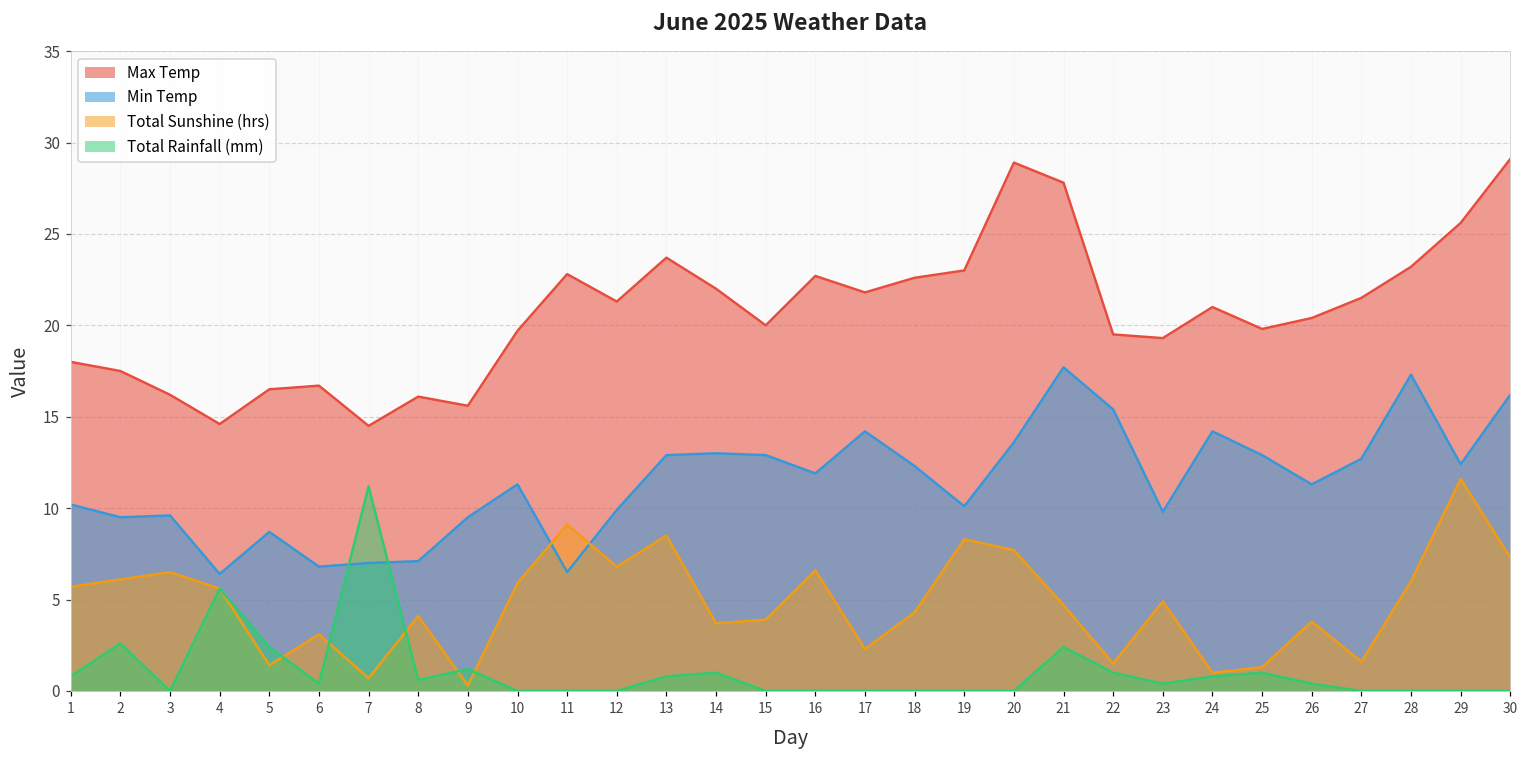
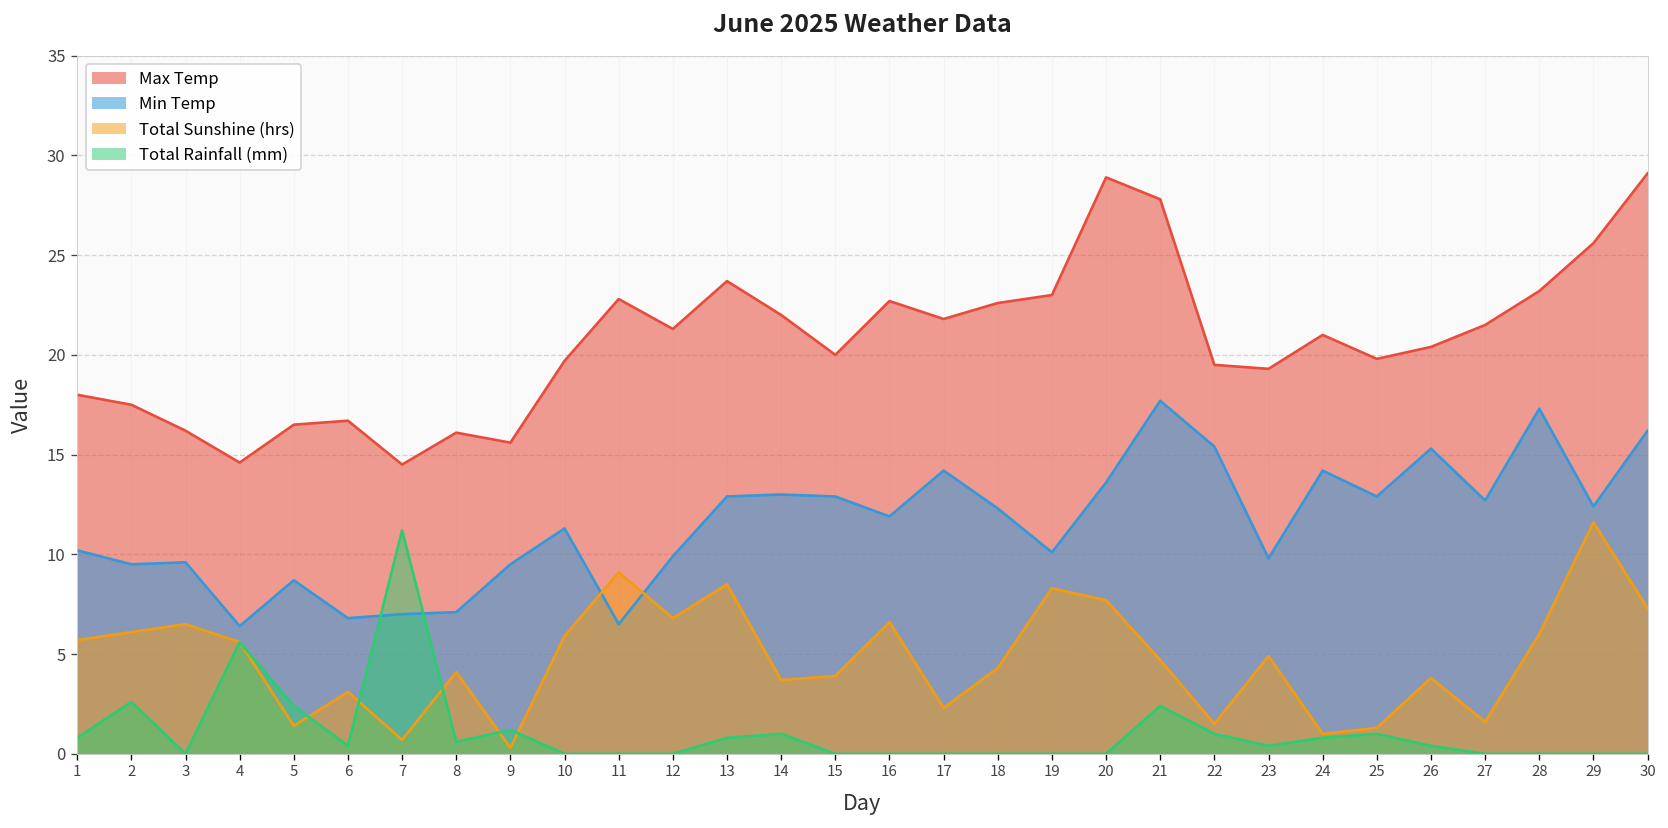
  {
    "Max Temp": {
      "1": 18.0,
      "2": 17.5,
      "3": 16.2,
      "4": 14.6,
      "5": 16.5,
      "6": 16.7,
      "7": 14.5,
      "8": 16.1,
      "9": 15.6,
      "10": 19.7,
      "11": 22.8,
      "12": 21.3,
      "13": 23.7,
      "14": 22.0,
      "15": 20.0,
      "16": 22.7,
      "17": 21.8,
      "18": 22.6,
      "19": 23.0,
      "20": 28.9,
      "21": 27.8,
      "22": 19.5,
      "23": 19.3,
      "24": 21.0,
      "25": 19.8,
      "26": 20.4,
      "27": 21.5,
      "28": 23.2,
      "29": 25.6,
      "30": 29.1
    },
    "Min Temp": {
      "1": 10.2,
      "2": 9.5,
      "3": 9.6,
      "4": 6.4,
      "5": 8.7,
      "6": 6.8,
      "7": 7.0,
      "8": 7.1,
      "9": 9.5,
      "10": 11.3,
      "11": 6.5,
      "12": 9.9,
      "13": 12.9,
      "14": 13.0,
      "15": 12.9,
      "16": 11.9,
      "17": 14.2,
      "18": 12.3,
      "19": 10.1,
      "20": 13.6,
      "21": 17.7,
      "22": 15.4,
      "23": 9.8,
      "24": 14.2,
      "25": 12.9,
-     "26": 11.3,
+     "26": 15.3,
      "27": 12.7,
      "28": 17.3,
      "29": 12.4,
      "30": 16.2
    },
    "Total Sunshine (hrs)": {
      "1": 5.7,
      "2": 6.1,
      "3": 6.5,
      "5": 1.4,
      "6": 3.1,
      "7": 0.7,
      "8": 4.1,
      "9": 0.3,
      "10": 5.9,
      "11": 9.1,
      "12": 6.8,
      "13": 8.5,
      "14": 3.7,
      "15": 3.9,
      "16": 6.6,
      "17": 2.3,
      "18": 4.3,
      "19": 8.3,
      "20": 7.7,
      "21": 4.7,
      "22": 1.5,
      "23": 4.9,
      "24": 1.0,
      "25": 1.3,
      "26": 3.8,
      "27": 1.6,
      "28": 6.0,
      "29": 11.6,
      "30": 7.3
    },
    "Total Rainfall (mm)": {
      "1": 0.8,
      "2": 2.6,
      "3": 0.0,
      "5": 2.4,
      "6": 0.4,
      "7": 11.2,
      "8": 0.6,
      "9": 1.2,
      "10": 0.0,
      "11": 0.0,
      "12": 0.0,
      "13": 0.8,
      "14": 1.0,
      "15": 0.0,
      "16": 0.0,
      "17": 0.0,
      "18": 0.0,
      "19": 0.0,
      "20": 0.0,
      "21": 2.4,
      "22": 1.0,
      "23": 0.4,
      "24": 0.8,
      "25": 1.0,
      "26": 0.4,
      "27": 0.0,
      "28": 0.0,
      "29": 0.0,
      "30": 0.0
    }
  }
